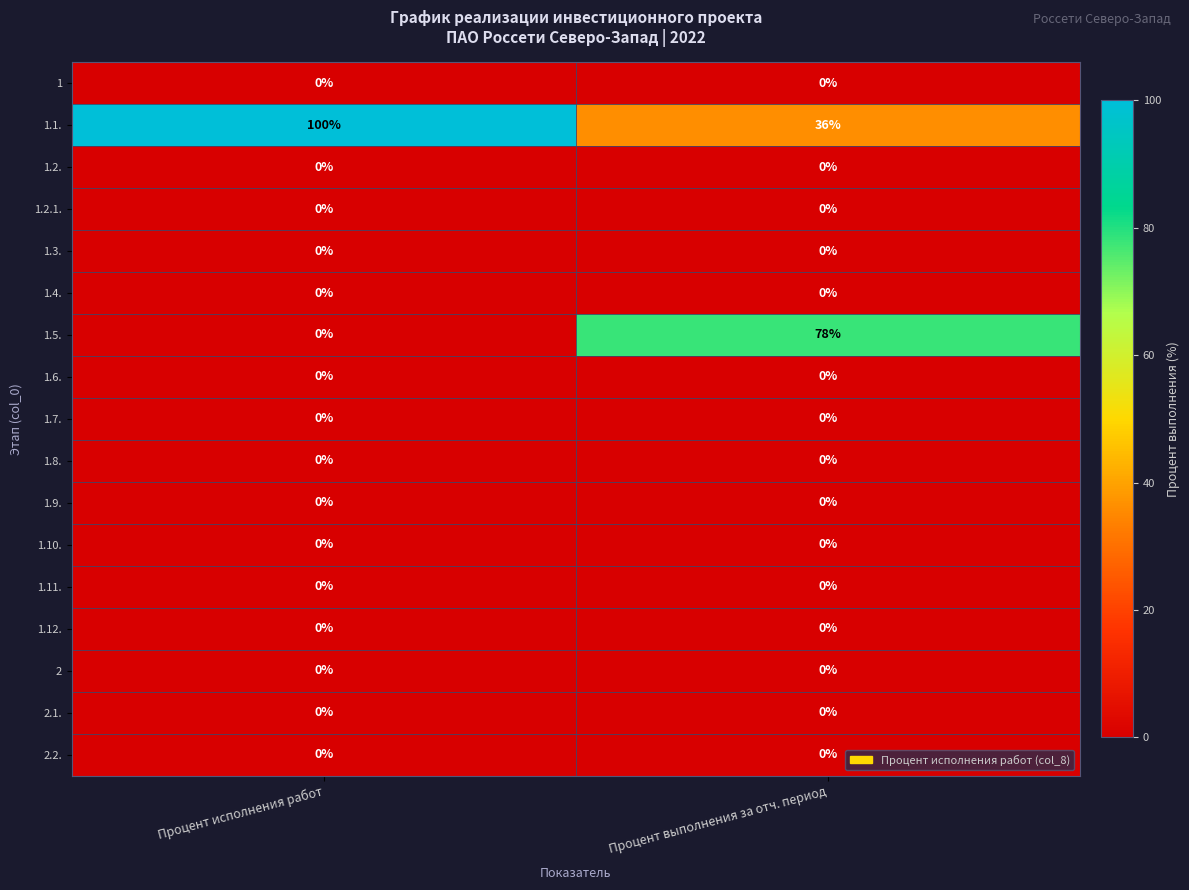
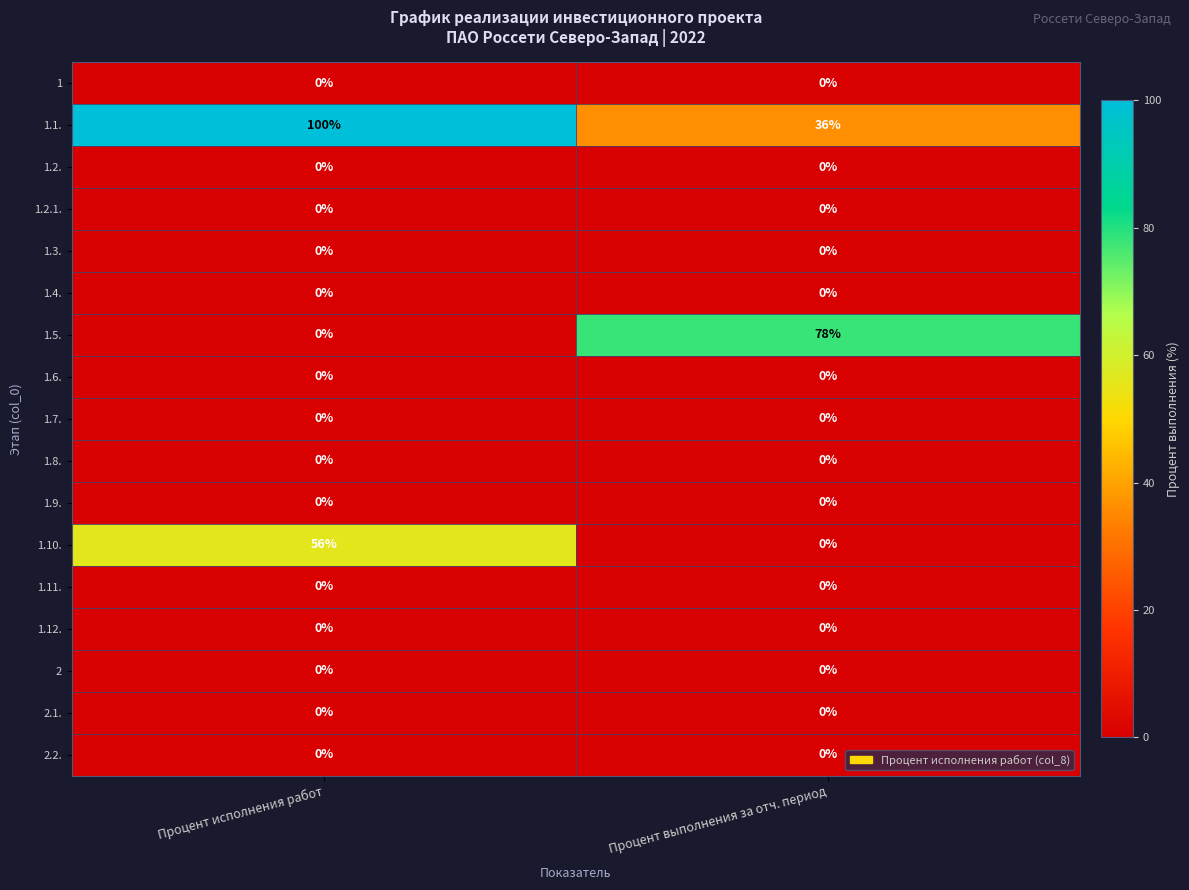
  {
    "1": {
      "Процент исполнения работ": "0%",
      "Процент выполнения за отч. период": "0%"
    },
    "1.1.": {
      "Процент исполнения работ": "100%",
      "Процент выполнения за отч. период": "36%"
    },
    "1.2.": {
      "Процент исполнения работ": "0%",
      "Процент выполнения за отч. период": "0%"
    },
    "1.2.1.": {
      "Процент исполнения работ": "0%",
      "Процент выполнения за отч. период": "0%"
    },
    "1.3.": {
      "Процент исполнения работ": "0%",
      "Процент выполнения за отч. период": "0%"
    },
    "1.4.": {
      "Процент исполнения работ": "0%",
      "Процент выполнения за отч. период": "0%"
    },
    "1.5.": {
      "Процент исполнения работ": "0%",
      "Процент выполнения за отч. период": "78%"
    },
    "1.6.": {
      "Процент исполнения работ": "0%",
      "Процент выполнения за отч. период": "0%"
    },
    "1.7.": {
      "Процент исполнения работ": "0%",
      "Процент выполнения за отч. период": "0%"
    },
    "1.8.": {
      "Процент исполнения работ": "0%",
      "Процент выполнения за отч. период": "0%"
    },
    "1.9.": {
      "Процент исполнения работ": "0%",
      "Процент выполнения за отч. период": "0%"
    },
    "1.10.": {
-     "Процент исполнения работ": "0%",
+     "Процент исполнения работ": "56%",
      "Процент выполнения за отч. период": "0%"
    },
    "1.11.": {
      "Процент исполнения работ": "0%",
      "Процент выполнения за отч. период": "0%"
    },
    "1.12.": {
      "Процент исполнения работ": "0%",
      "Процент выполнения за отч. период": "0%"
    },
    "2": {
      "Процент исполнения работ": "0%",
      "Процент выполнения за отч. период": "0%"
    },
    "2.1.": {
      "Процент исполнения работ": "0%",
      "Процент выполнения за отч. период": "0%"
    },
    "2.2.": {
      "Процент исполнения работ": "0%",
      "Процент выполнения за отч. период": "0%"
    }
  }
